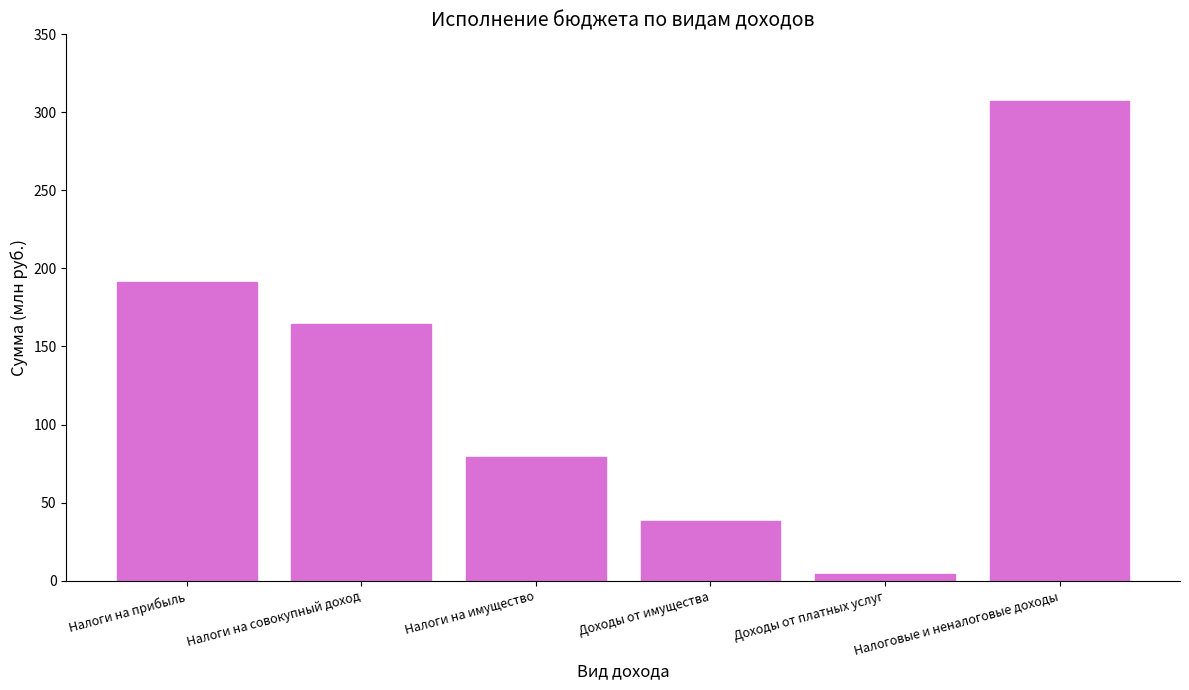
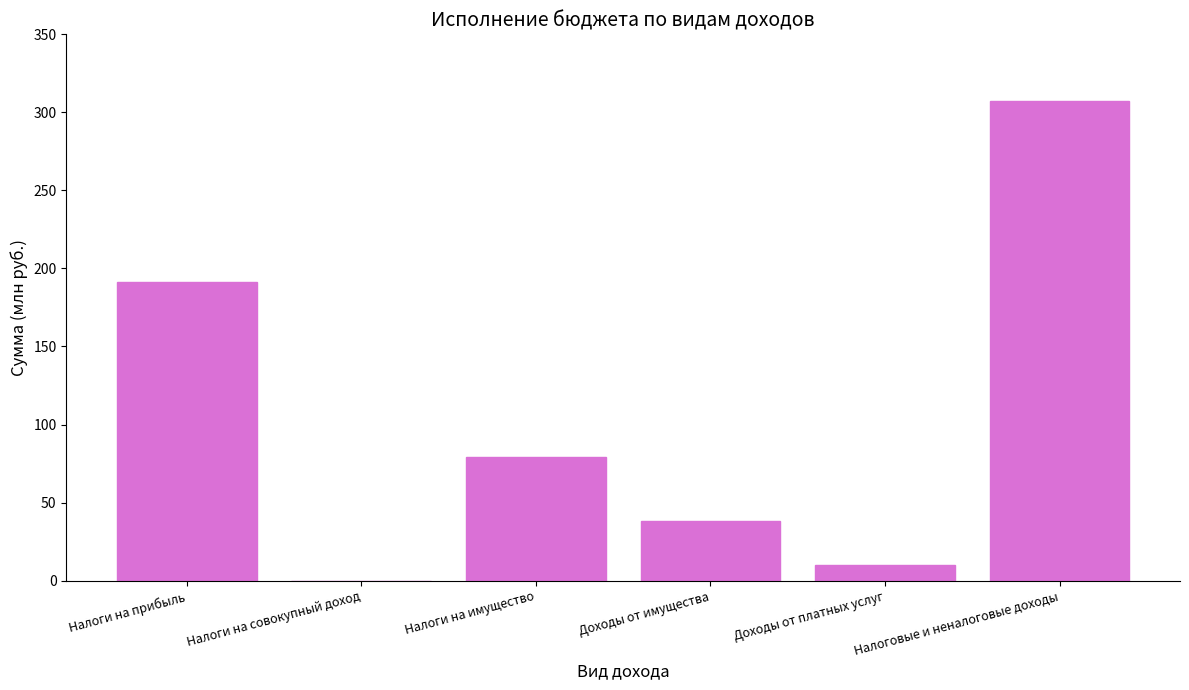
  {
    "Налоги на прибыль": 191,
-   "Налоги на совокупный доход": 164,
+   "Налоги на совокупный доход": 0,
    "Налоги на имущество": 79,
    "Доходы от имущества": 38,
-   "Доходы от платных услуг": 4,
+   "Доходы от платных услуг": 10,
    "Налоговые и неналоговые доходы": 308
  }
